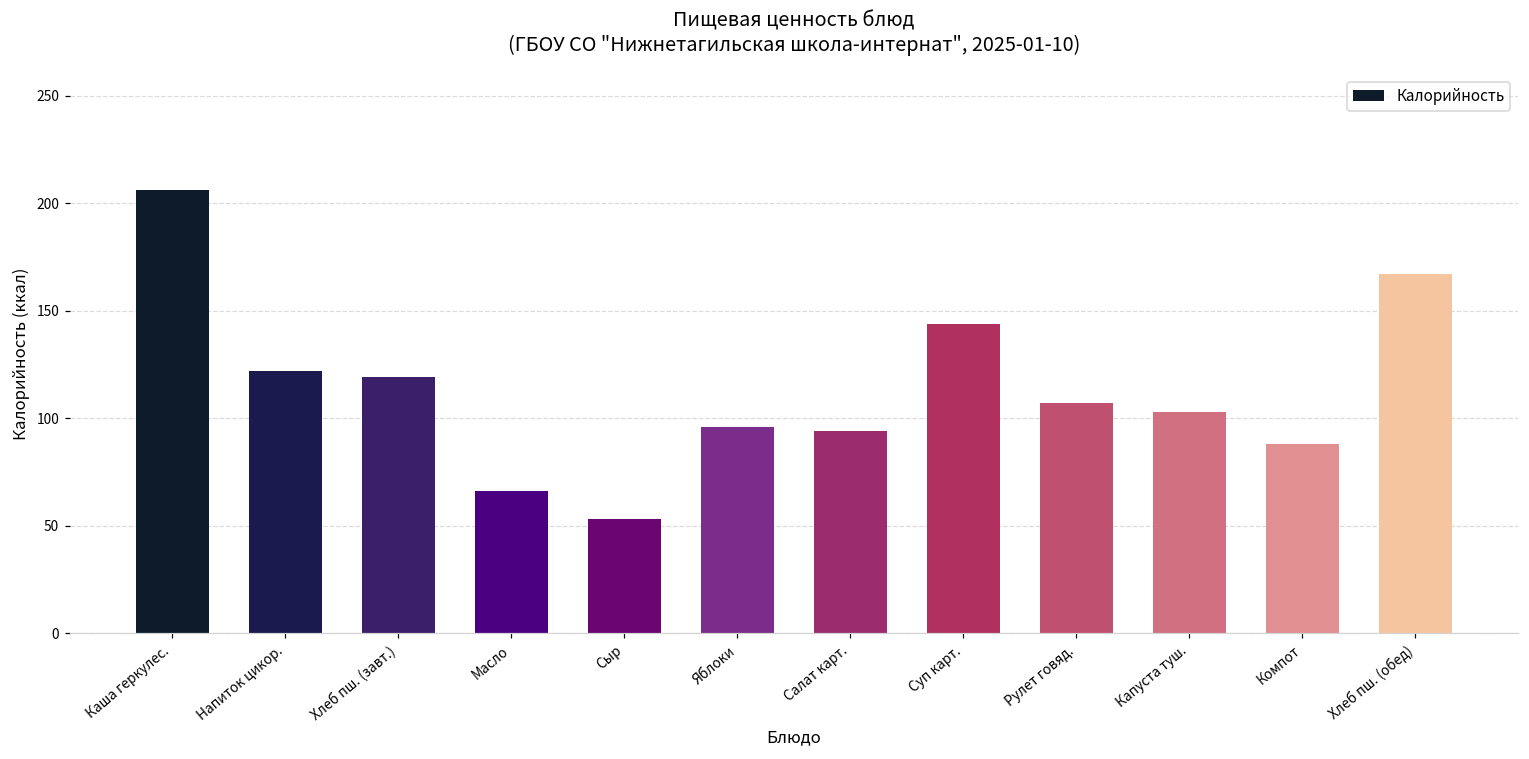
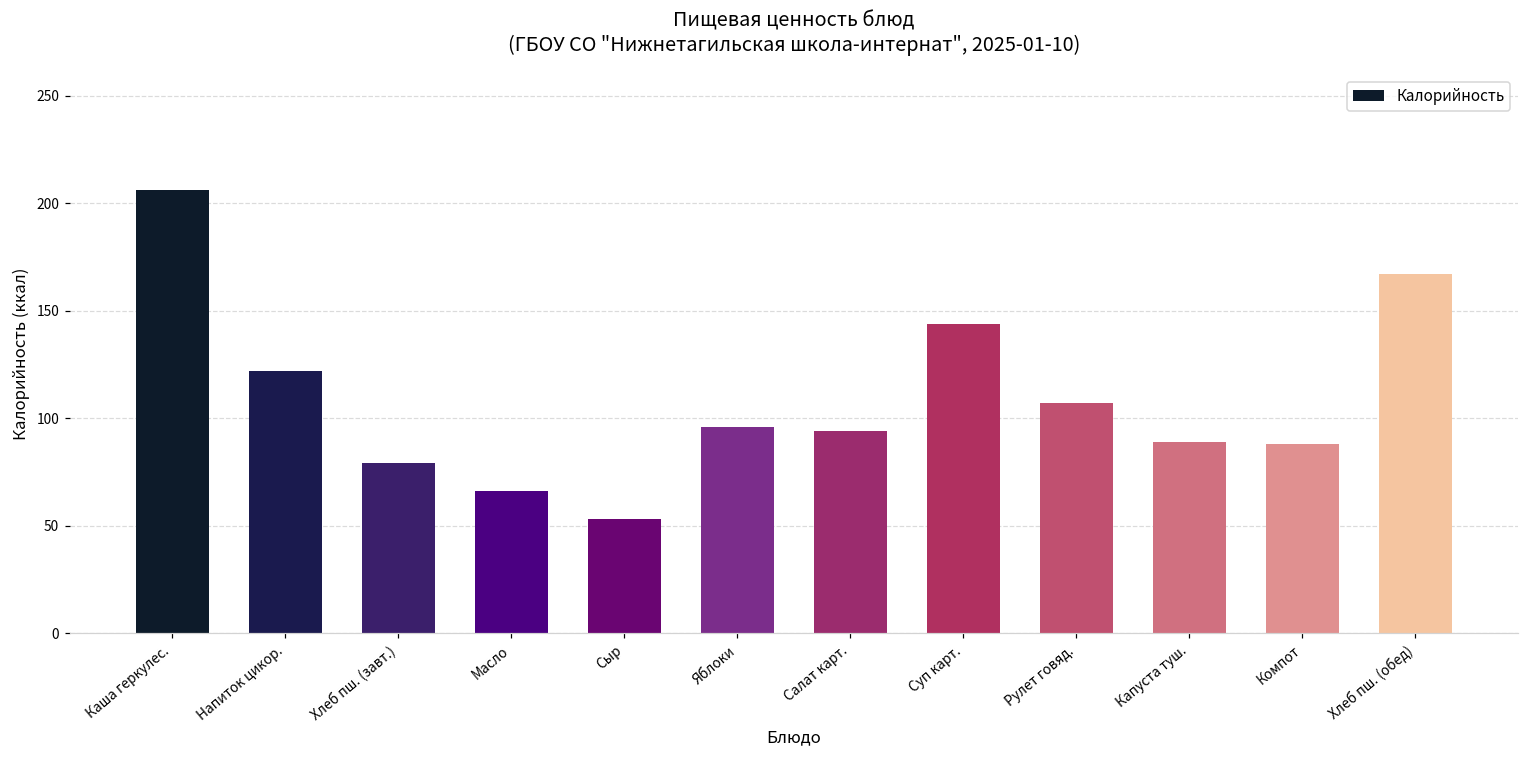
  {
    "Каша геркулес.": 206,
    "Напиток цикор.": 122,
-   "Хлеб пш. (завт.)": 119,
+   "Хлеб пш. (завт.)": 79,
    "Масло": 66,
    "Сыр": 53,
    "Яблоки": 96,
    "Салат карт.": 94,
    "Суп карт.": 144,
    "Рулет говяд.": 107,
-   "Капуста туш.": 103,
+   "Капуста туш.": 89,
    "Компот": 88,
    "Хлеб пш. (обед)": 167
  }
